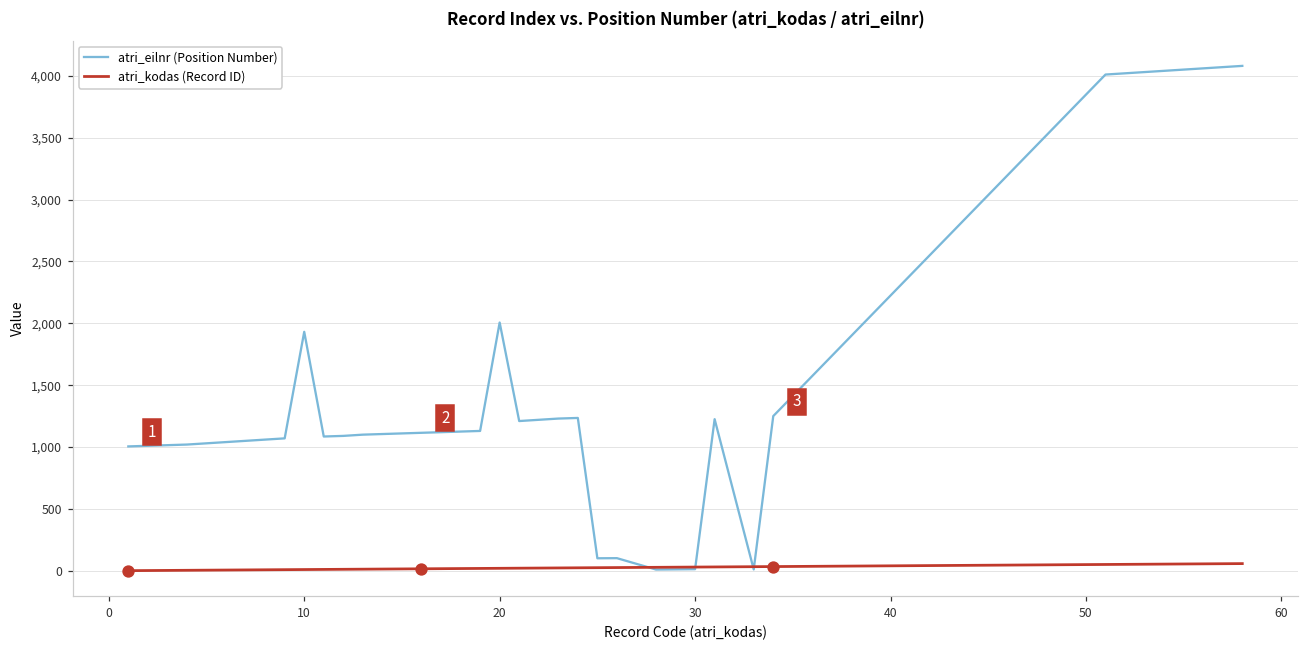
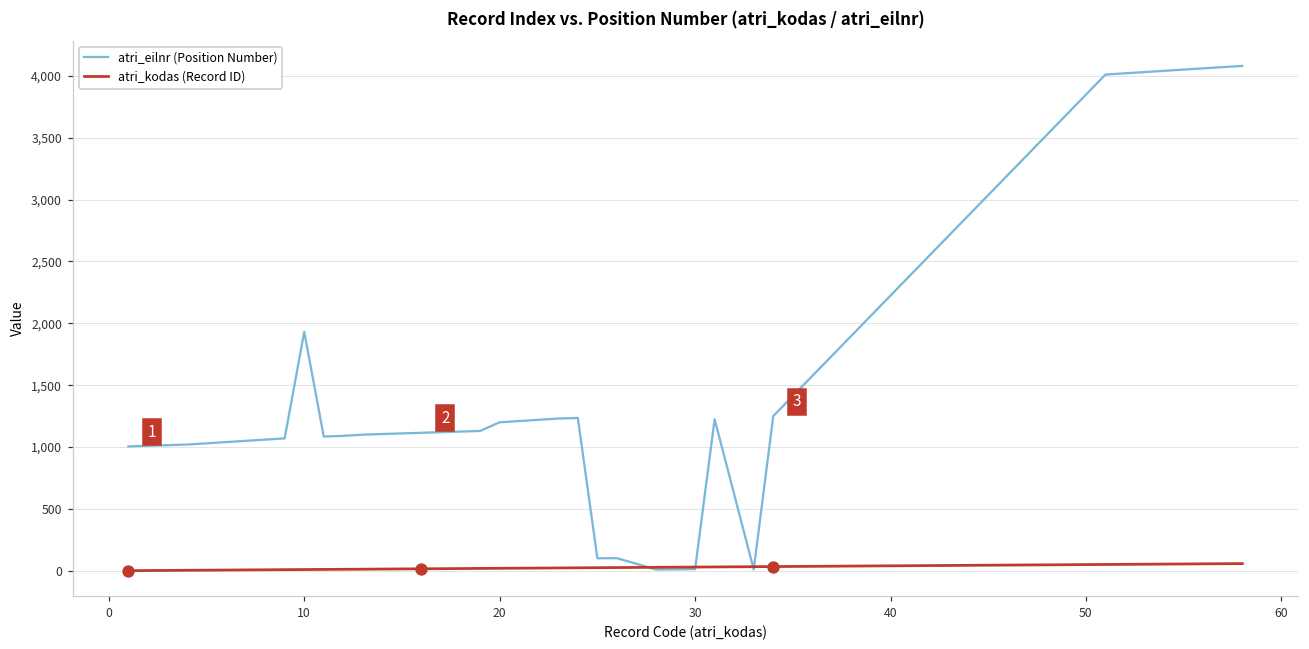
  {
    "atri_eilnr (Position Number)": {
      "10": "1,930",
-     "20": "2,010"
+     "20": "1,200"
    }
  }
